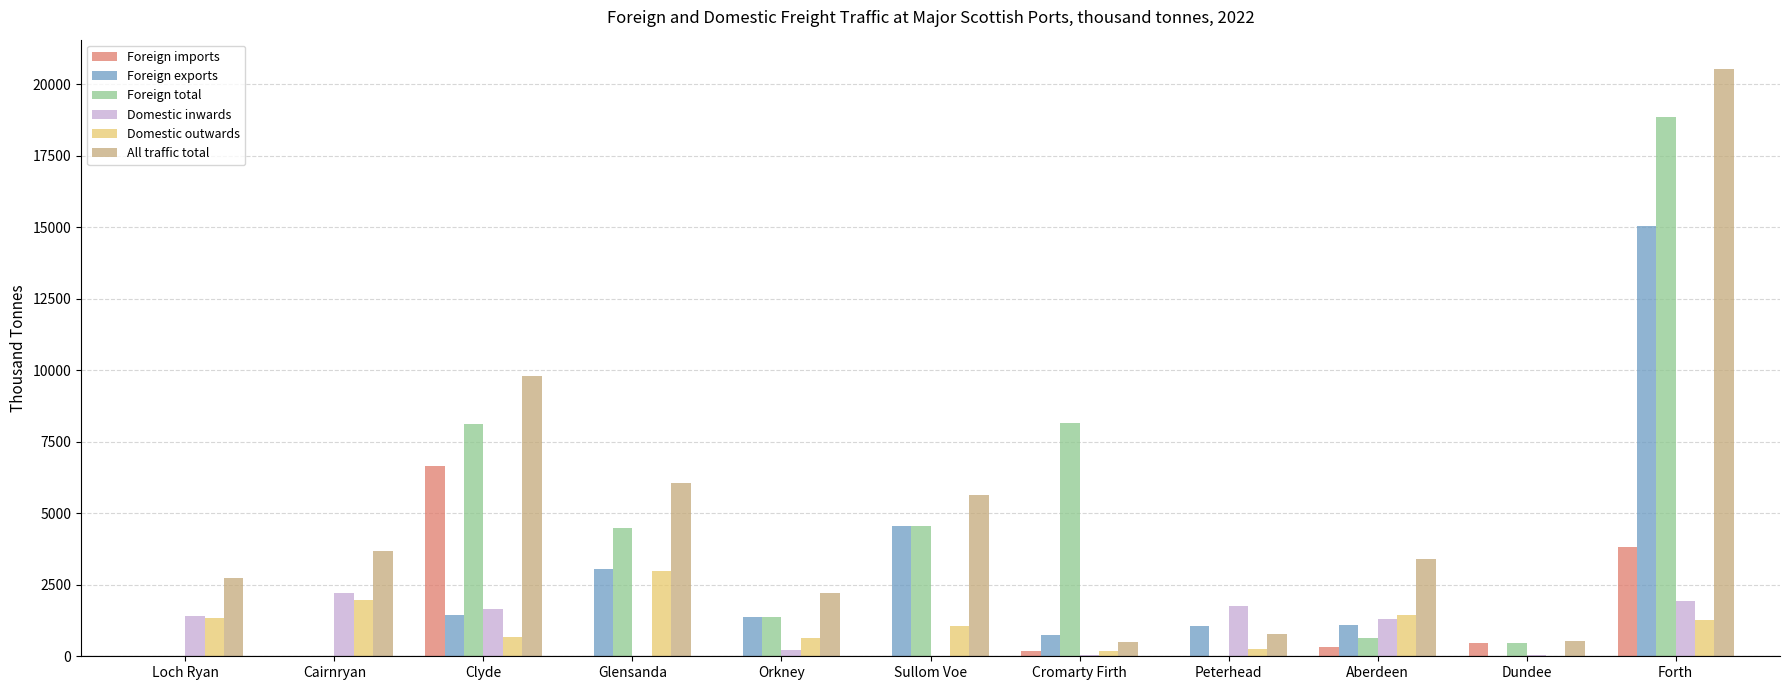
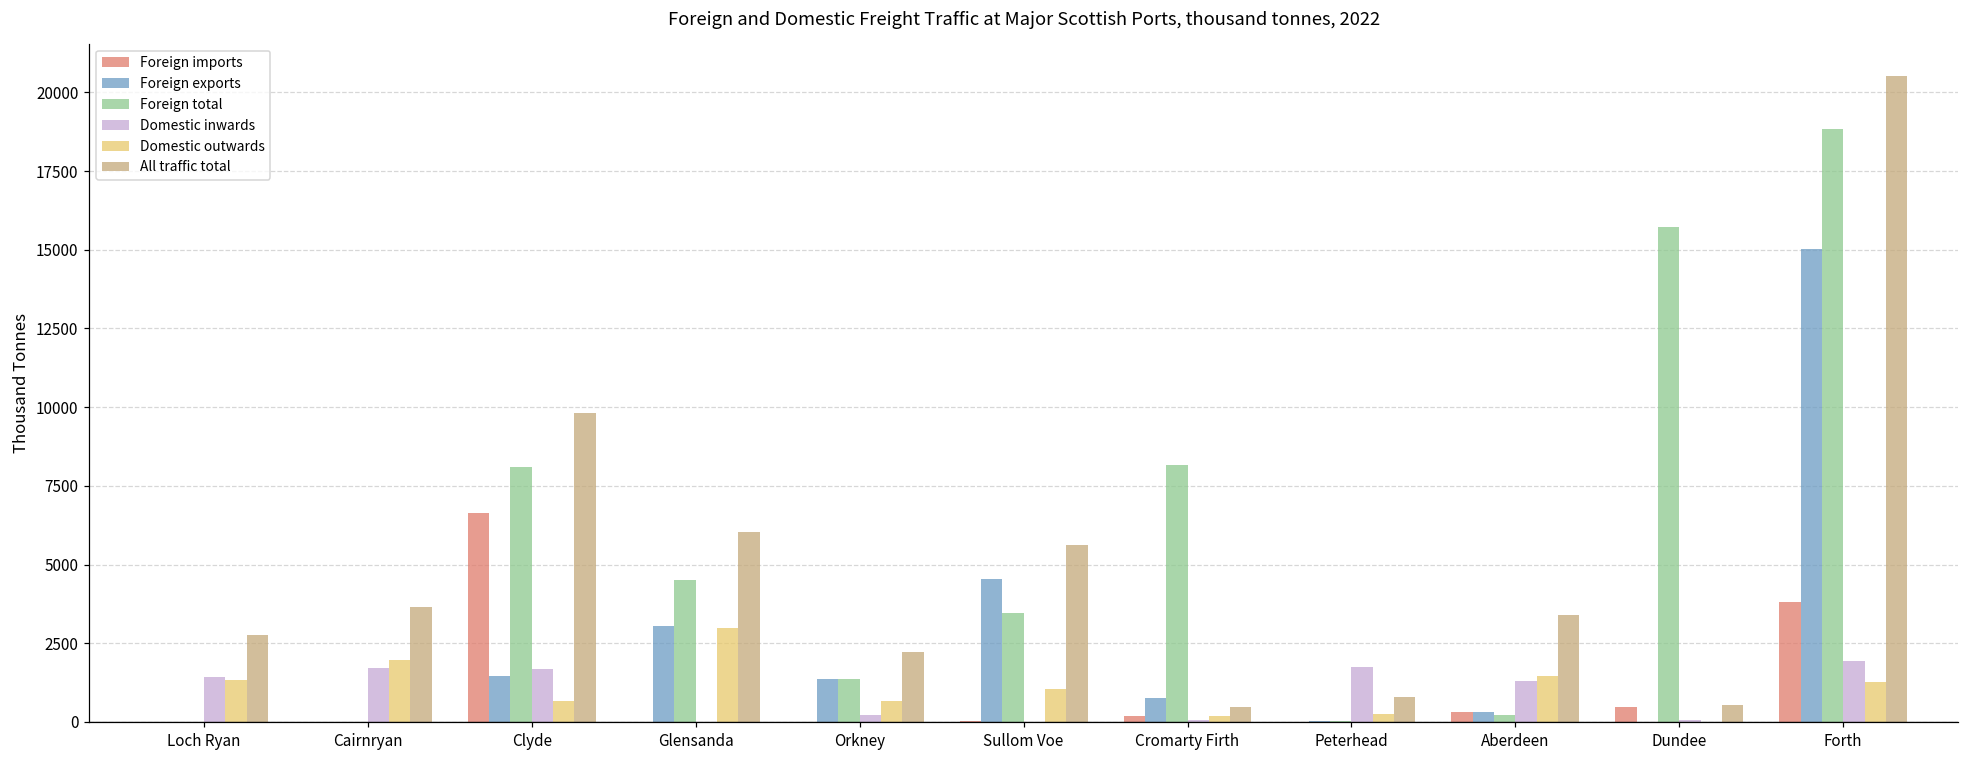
  {
    "Foreign exports": {
      "Loch Ryan": 0,
      "Cairnryan": 0,
      "Clyde": 1500,
      "Glensanda": 3100,
      "Orkney": 1400,
      "Sullom Voe": 4500,
      "Cromarty Firth": 800,
-     "Peterhead": 1100,
-     "Aberdeen": 1100,
+     "Peterhead": 0,
+     "Aberdeen": 300,
      "Dundee": 0,
      "Forth": 15000
    },
    "Foreign total": {
      "Loch Ryan": 0,
      "Cairnryan": 0,
      "Clyde": 8100,
      "Glensanda": 4500,
      "Orkney": 1400,
-     "Sullom Voe": 4600,
+     "Sullom Voe": 3500,
      "Cromarty Firth": 8200,
-     "Aberdeen": 700,
-     "Dundee": 500,
+     "Aberdeen": 200,
+     "Dundee": 15700,
      "Forth": 18800
    },
    "Domestic inwards": {
      "Loch Ryan": 1400,
-     "Cairnryan": 2200,
+     "Cairnryan": 1700,
      "Clyde": 1700,
      "Glensanda": 0,
      "Orkney": 200,
      "Peterhead": 1800,
      "Aberdeen": 1300,
      "Forth": 1900
    }
  }
